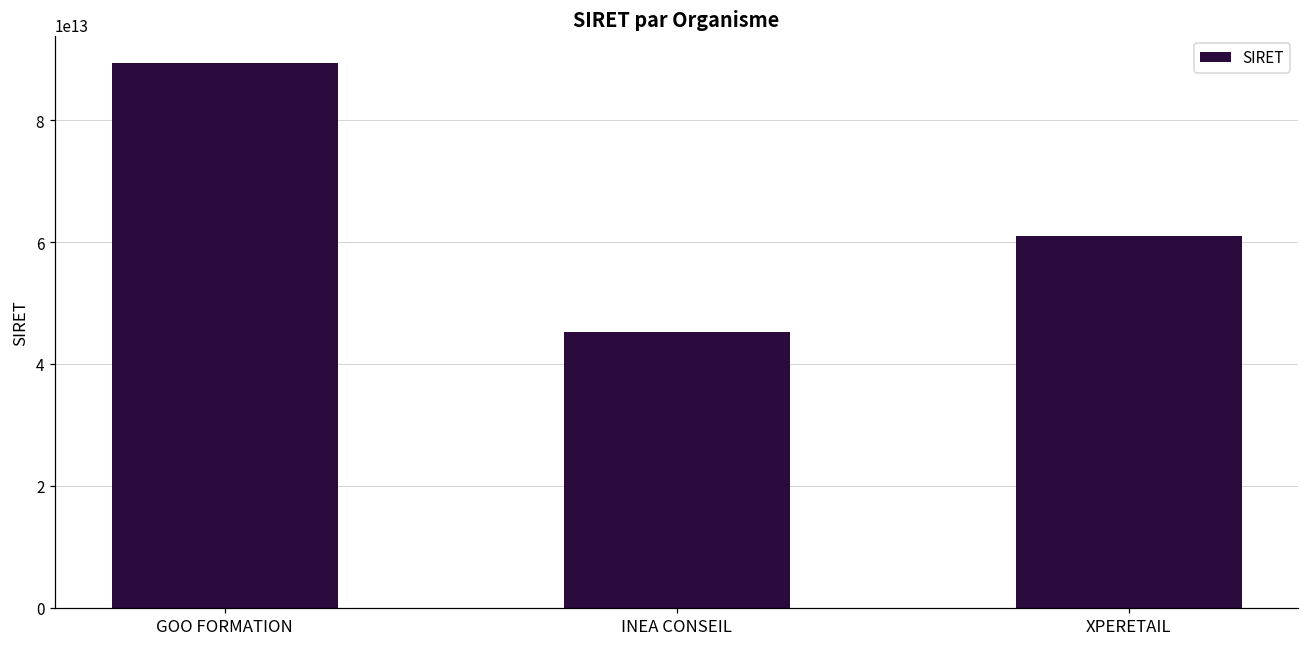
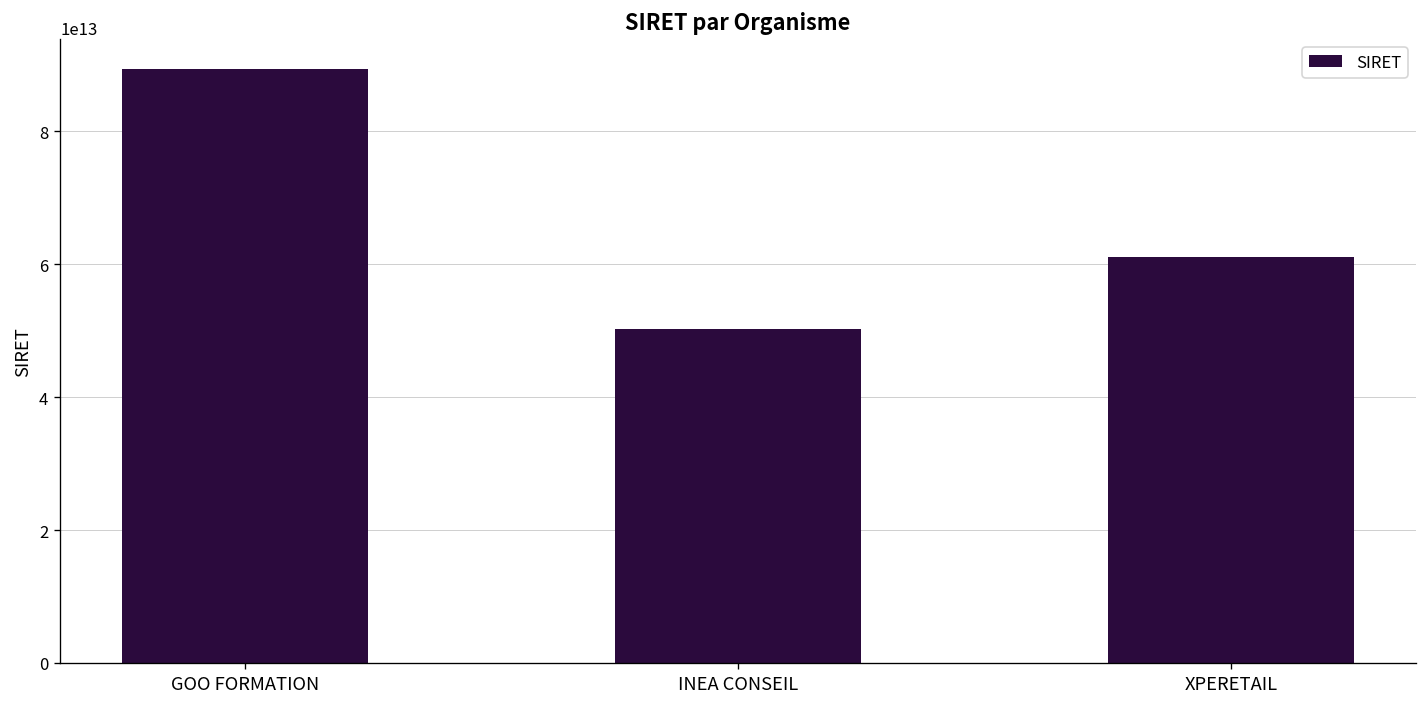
  {
    "GOO FORMATION": 89000000000000,
-   "INEA CONSEIL": 45000000000000,
+   "INEA CONSEIL": 50000000000000,
    "XPERETAIL": 61000000000000
  }
